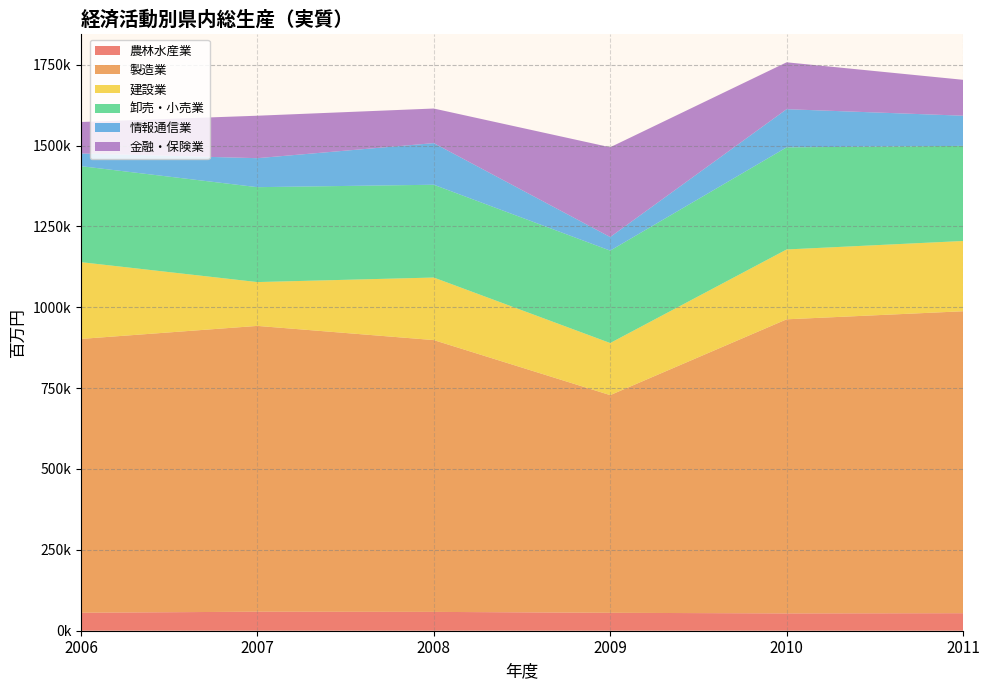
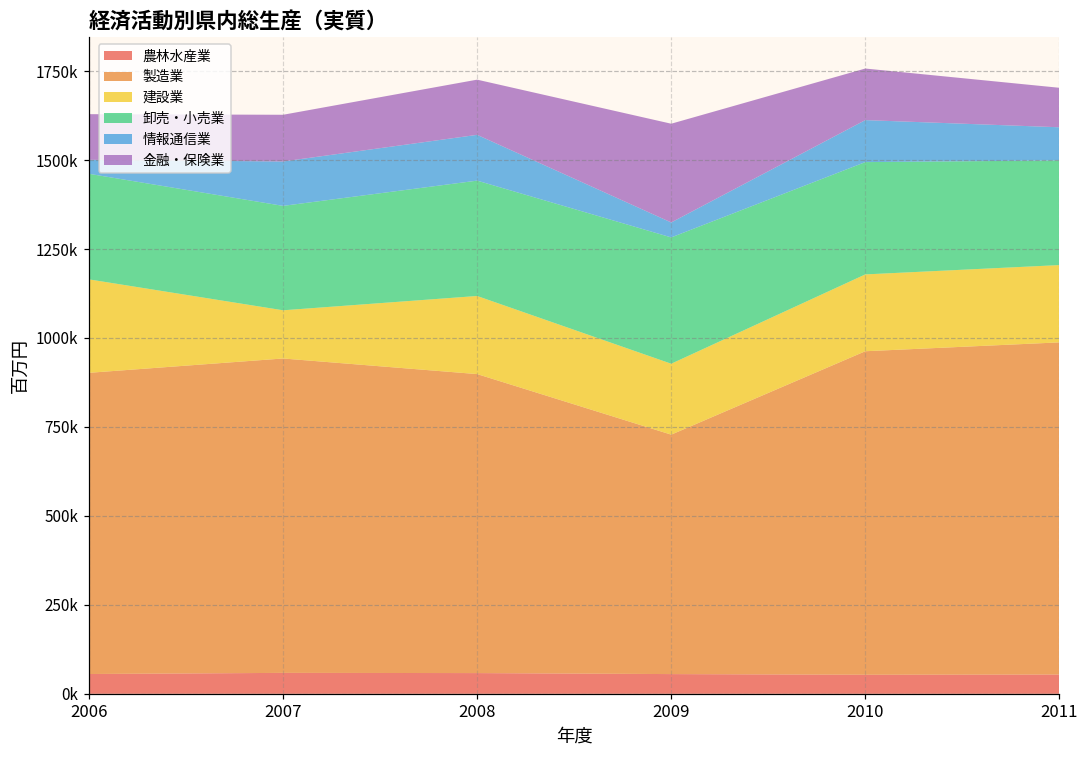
  {
    "建設業": {
-     "2006": 240000,
+     "2006": 260000,
      "2007": 140000,
-     "2008": 190000,
-     "2009": 160000,
+     "2008": 220000,
+     "2009": 200000,
      "2010": 220000,
      "2011": 220000
    },
    "卸売・小売業": {
      "2006": 300000,
      "2007": 290000,
-     "2008": 290000,
-     "2009": 290000,
+     "2008": 320000,
+     "2009": 350000,
      "2010": 320000,
      "2011": 290000
    },
    "情報通信業": {
      "2006": 40000,
-     "2007": 90000,
+     "2007": 120000,
      "2008": 130000,
      "2009": 40000,
      "2010": 120000,
      "2011": 90000
    },
    "金融・保険業": {
-     "2006": 100000,
+     "2006": 130000,
      "2007": 130000,
-     "2008": 110000,
+     "2008": 160000,
      "2009": 280000,
      "2010": 140000,
      "2011": 110000
    }
  }
